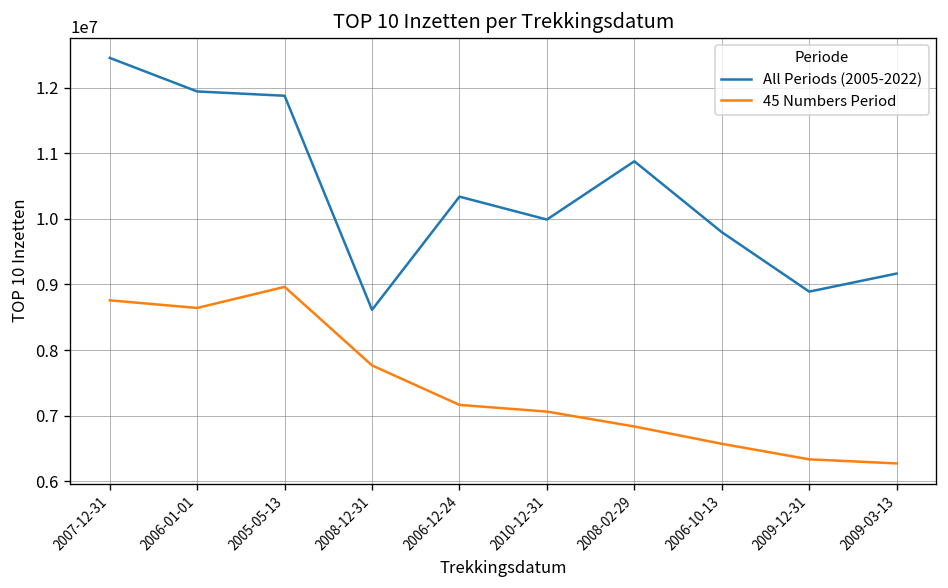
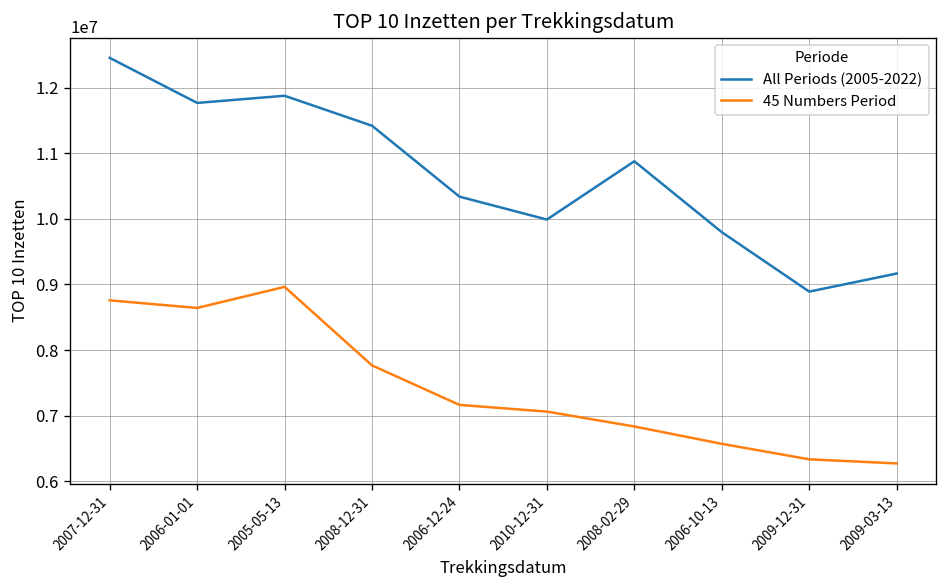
  {
    "All Periods (2005-2022)": {
      "2007-12-31": 12500000,
-     "2006-01-01": 11900000,
+     "2006-01-01": 11800000,
      "2005-05-13": 11900000,
-     "2008-12-31": 8600000,
+     "2008-12-31": 11400000,
      "2006-12-24": 10300000,
      "2010-12-31": 10000000,
      "2008-02-29": 10900000,
      "2006-10-13": 9800000,
      "2009-12-31": 8900000,
      "2009-03-13": 9200000
    },
    "45 Numbers Period": {
      "2007-12-31": 8800000,
      "2006-01-01": 8600000,
      "2005-05-13": 9000000,
      "2008-12-31": 7800000,
      "2006-12-24": 7200000,
      "2010-12-31": 7100000,
      "2008-02-29": 6800000,
      "2006-10-13": 6600000,
      "2009-12-31": 6300000,
      "2009-03-13": 6300000
    }
  }
